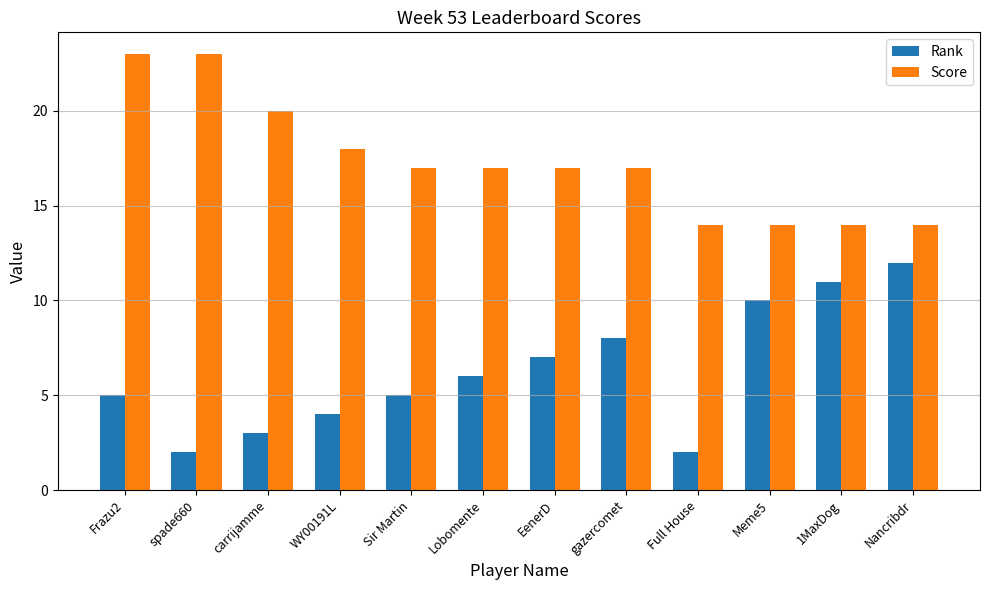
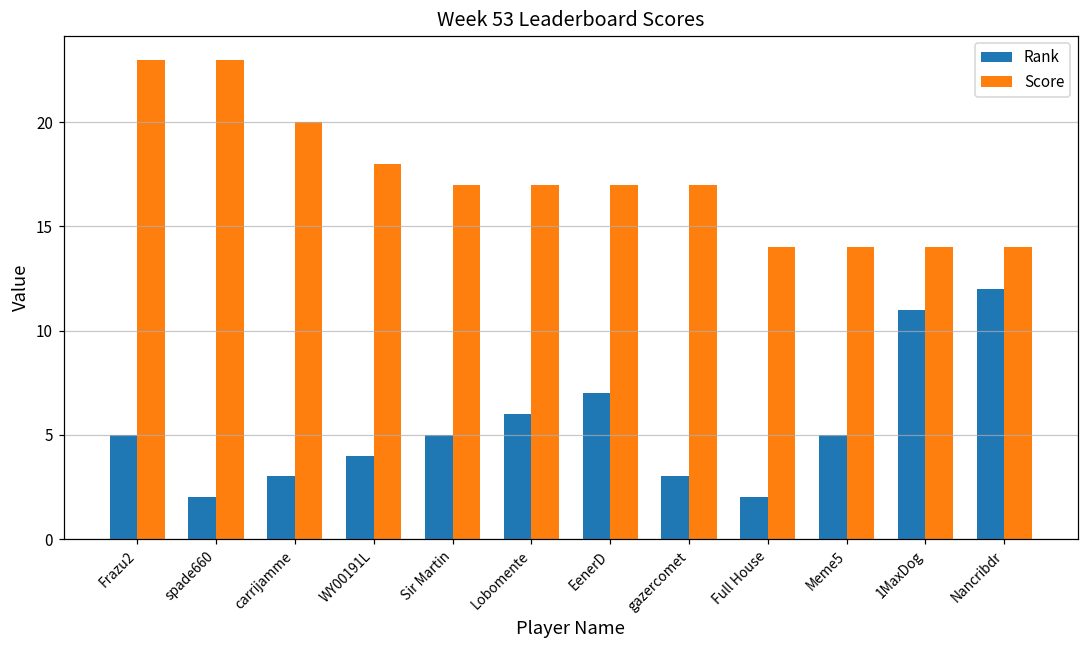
  {
    "Rank": {
      "Frazu2": 5,
      "spade660": 2,
      "carrijamme": 3,
      "WY00191L": 4,
      "Sir Martin": 5,
      "Lobomente": 6,
      "EenerD": 7,
-     "gazercomet": 8,
+     "gazercomet": 3,
      "Full House": 2,
-     "Meme5": 10,
+     "Meme5": 5,
      "1MaxDog": 11,
      "Nancribdr": 12
    },
    "Score": {
      "Frazu2": 23,
      "spade660": 23,
      "carrijamme": 20,
      "WY00191L": 18,
      "Sir Martin": 17,
      "Lobomente": 17,
      "EenerD": 17,
      "gazercomet": 17,
      "Full House": 14,
      "Meme5": 14,
      "1MaxDog": 14,
      "Nancribdr": 14
    }
  }
